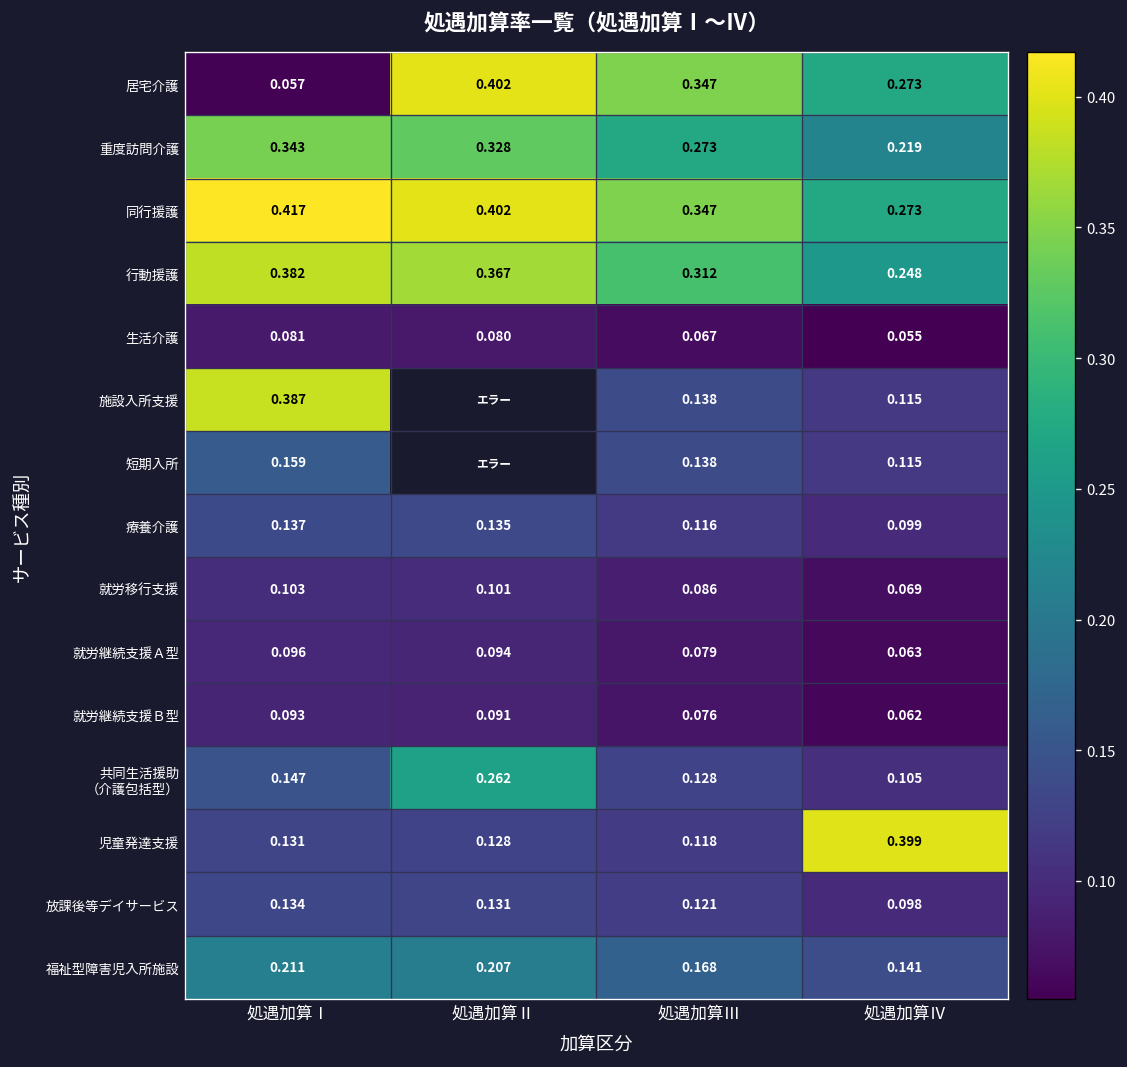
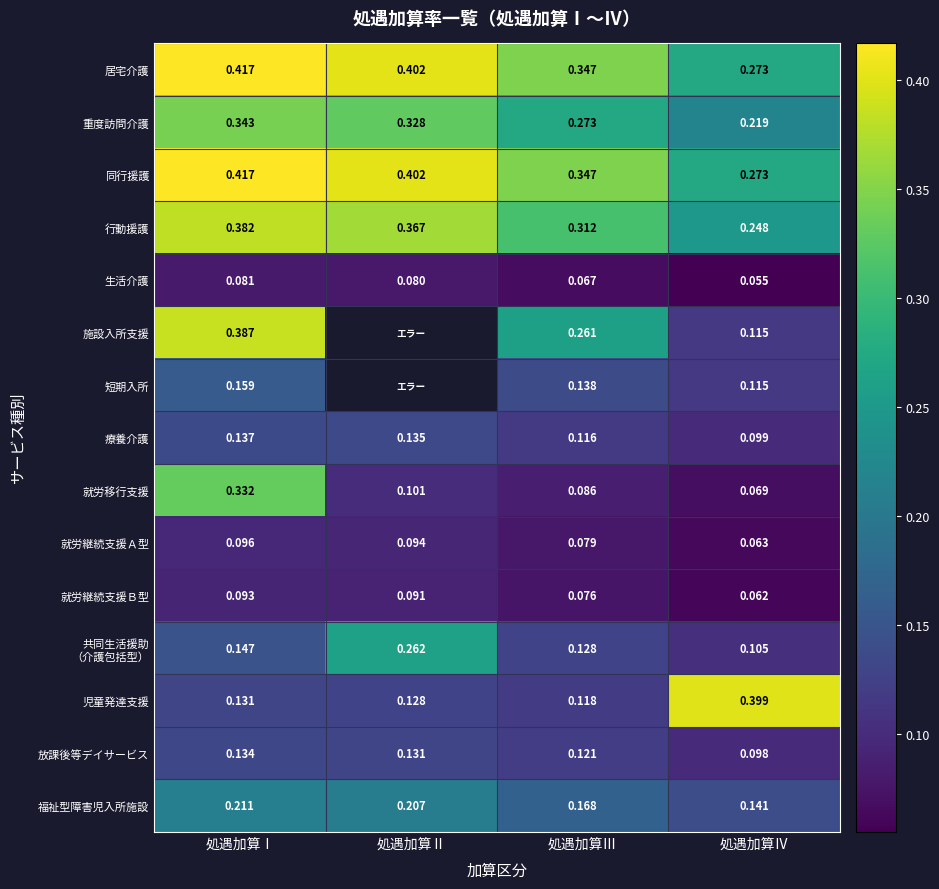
  {
    "居宅介護": {
-     "処遇加算Ⅰ": 0.057,
+     "処遇加算Ⅰ": 0.417,
      "処遇加算Ⅱ": 0.402,
      "処遇加算Ⅲ": 0.347,
      "処遇加算Ⅳ": 0.273
    },
    "重度訪問介護": {
      "処遇加算Ⅰ": 0.343,
      "処遇加算Ⅱ": 0.328,
      "処遇加算Ⅲ": 0.273,
      "処遇加算Ⅳ": 0.219
    },
    "同行援護": {
      "処遇加算Ⅰ": 0.417,
      "処遇加算Ⅱ": 0.402,
      "処遇加算Ⅲ": 0.347,
      "処遇加算Ⅳ": 0.273
    },
    "行動援護": {
      "処遇加算Ⅰ": 0.382,
      "処遇加算Ⅱ": 0.367,
      "処遇加算Ⅲ": 0.312,
      "処遇加算Ⅳ": 0.248
    },
    "生活介護": {
      "処遇加算Ⅰ": 0.081,
      "処遇加算Ⅱ": 0.080,
      "処遇加算Ⅲ": 0.067,
      "処遇加算Ⅳ": 0.055
    },
    "施設入所支援": {
      "処遇加算Ⅰ": 0.387,
-     "処遇加算Ⅲ": 0.138,
+     "処遇加算Ⅲ": 0.261,
      "処遇加算Ⅳ": 0.115
    },
    "短期入所": {
      "処遇加算Ⅰ": 0.159,
      "処遇加算Ⅲ": 0.138,
      "処遇加算Ⅳ": 0.115
    },
    "療養介護": {
      "処遇加算Ⅰ": 0.137,
      "処遇加算Ⅱ": 0.135,
      "処遇加算Ⅲ": 0.116,
      "処遇加算Ⅳ": 0.099
    },
    "就労移行支援": {
-     "処遇加算Ⅰ": 0.103,
+     "処遇加算Ⅰ": 0.332,
      "処遇加算Ⅱ": 0.101,
      "処遇加算Ⅲ": 0.086,
      "処遇加算Ⅳ": 0.069
    },
    "就労継続支援Ａ型": {
      "処遇加算Ⅰ": 0.096,
      "処遇加算Ⅱ": 0.094,
      "処遇加算Ⅲ": 0.079,
      "処遇加算Ⅳ": 0.063
    },
    "就労継続支援Ｂ型": {
      "処遇加算Ⅰ": 0.093,
      "処遇加算Ⅱ": 0.091,
      "処遇加算Ⅲ": 0.076,
      "処遇加算Ⅳ": 0.062
    },
    "共同生活援助 （介護包括型）": {
      "処遇加算Ⅰ": 0.147,
      "処遇加算Ⅱ": 0.262,
      "処遇加算Ⅲ": 0.128,
      "処遇加算Ⅳ": 0.105
    },
    "児童発達支援": {
      "処遇加算Ⅰ": 0.131,
      "処遇加算Ⅱ": 0.128,
      "処遇加算Ⅲ": 0.118,
      "処遇加算Ⅳ": 0.399
    },
    "放課後等デイサービス": {
      "処遇加算Ⅰ": 0.134,
      "処遇加算Ⅱ": 0.131,
      "処遇加算Ⅲ": 0.121,
      "処遇加算Ⅳ": 0.098
    },
    "福祉型障害児入所施設": {
      "処遇加算Ⅰ": 0.211,
      "処遇加算Ⅱ": 0.207,
      "処遇加算Ⅲ": 0.168,
      "処遇加算Ⅳ": 0.141
    }
  }
